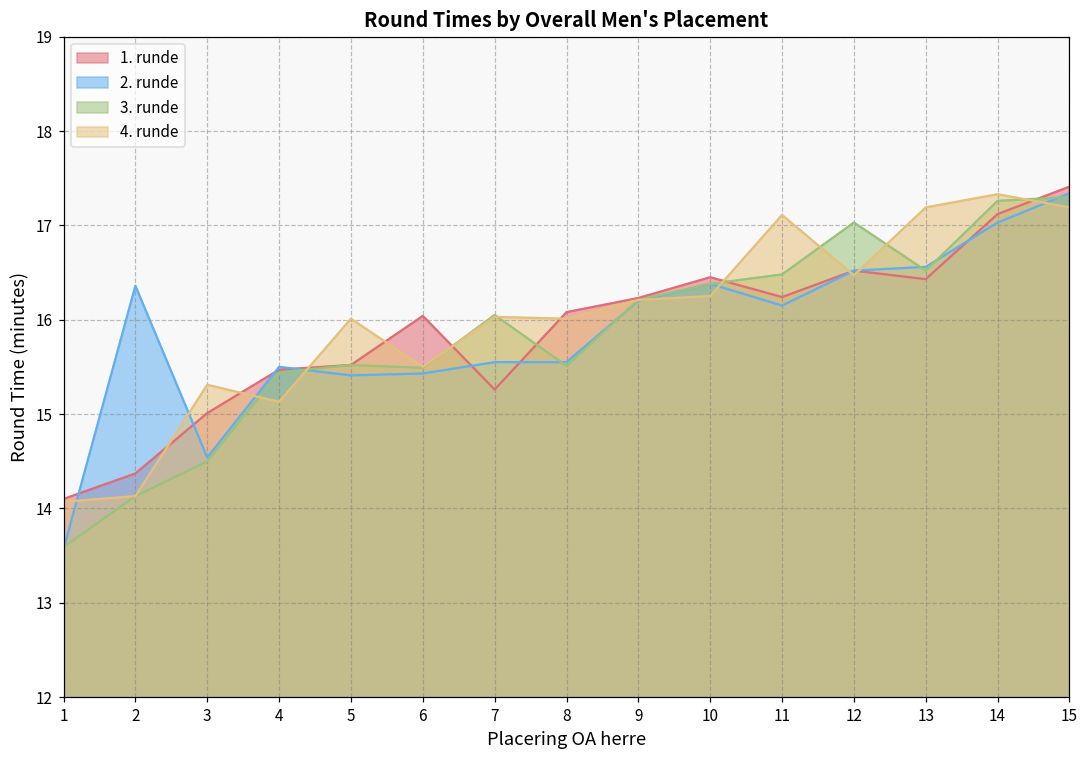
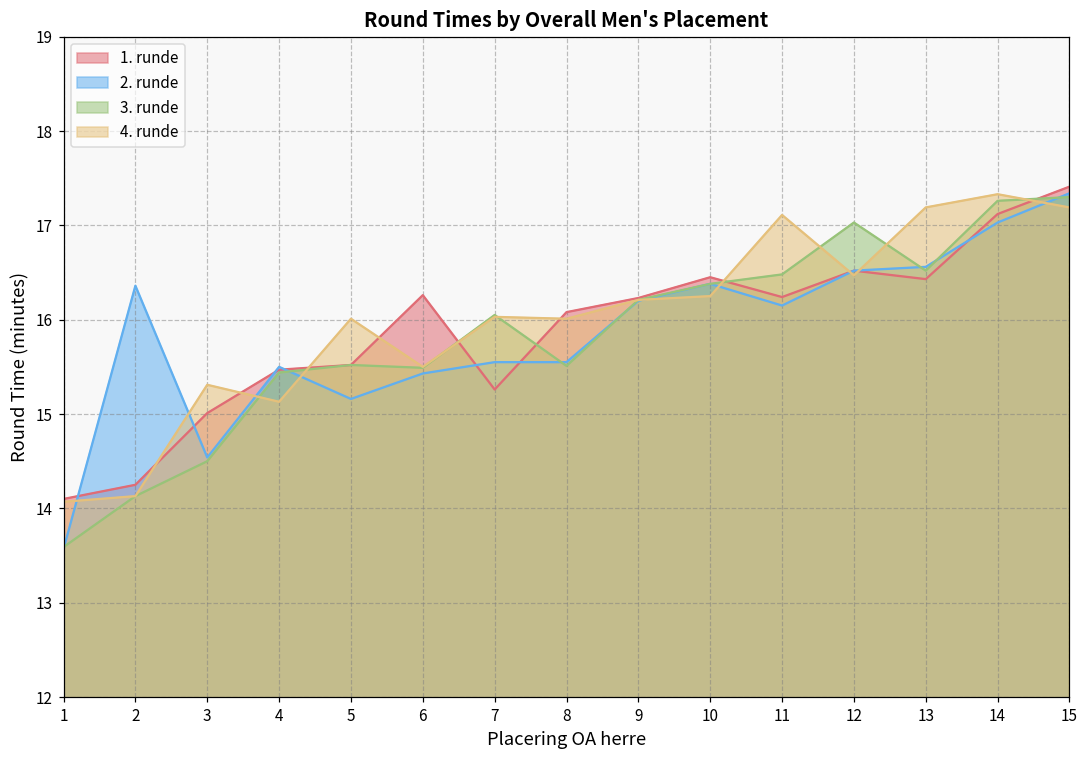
  {
    "1. runde": {
      "1": 14.1,
-     "2": 14.4,
+     "2": 14.3,
      "3": 15.0,
      "4": 15.5,
-     "6": 16.0,
+     "6": 16.3,
      "7": 15.3,
      "8": 16.1,
      "10": 16.5,
      "11": 16.2,
      "13": 16.4,
      "14": 17.1,
      "15": 17.4
    },
    "2. runde": {
      "2": 16.4,
      "3": 14.5,
      "4": 15.5,
-     "5": 15.4,
+     "5": 15.2,
      "6": 15.4,
      "7": 15.6,
      "8": 15.6,
      "11": 16.2,
      "13": 16.6,
      "14": 17.0,
      "15": 17.3
    },
    "3. runde": {
      "3": 14.5,
      "4": 15.4,
      "8": 15.5,
      "11": 16.5,
      "12": 17.0,
      "13": 16.5,
      "14": 17.3,
      "15": 17.3
    },
    "4. runde": {
      "1": 14.1,
      "3": 15.3,
      "4": 15.1,
      "5": 16.0,
      "8": 16.0,
      "10": 16.3,
      "11": 17.1,
      "12": 16.5,
      "13": 17.2,
      "14": 17.3,
      "15": 17.2
    }
  }
